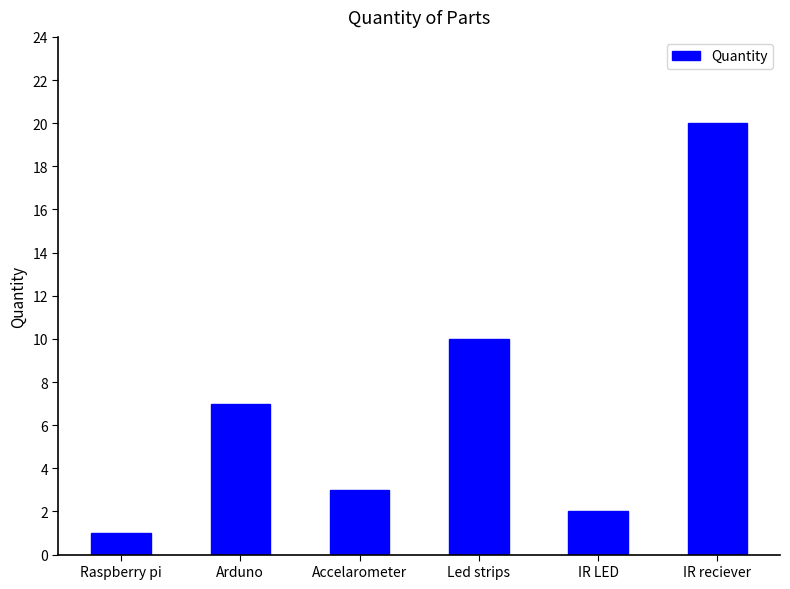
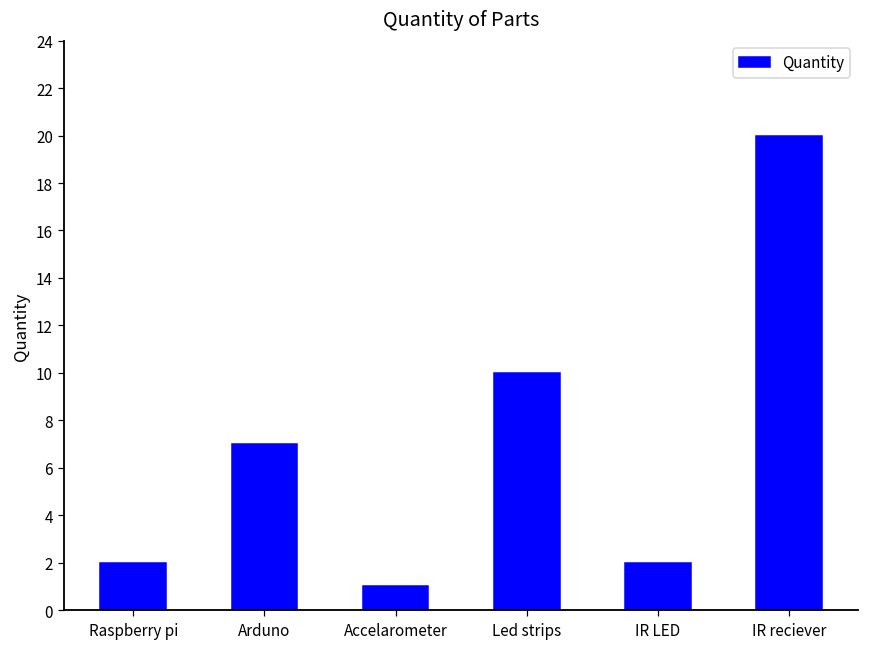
  {
-   "Raspberry pi": 1,
+   "Raspberry pi": 2,
    "Arduno": 7,
-   "Accelarometer": 3,
+   "Accelarometer": 1,
    "Led strips": 10,
    "IR LED": 2,
    "IR reciever": 20
  }
